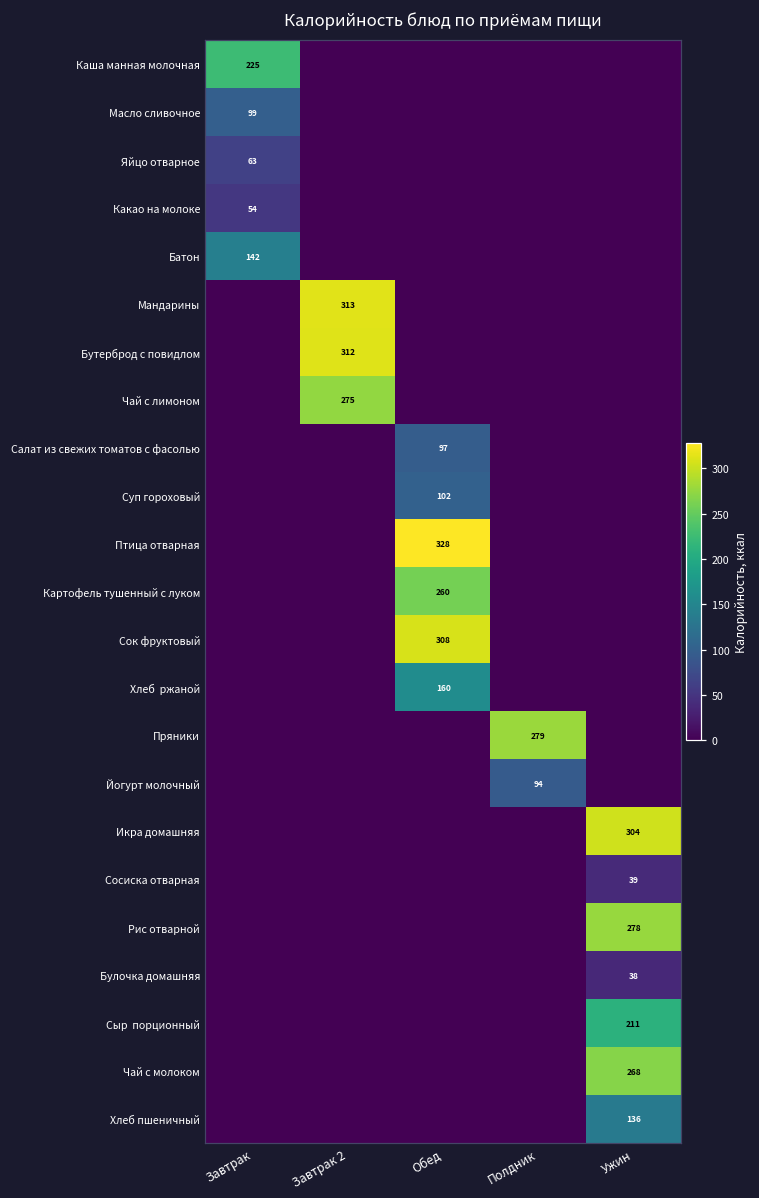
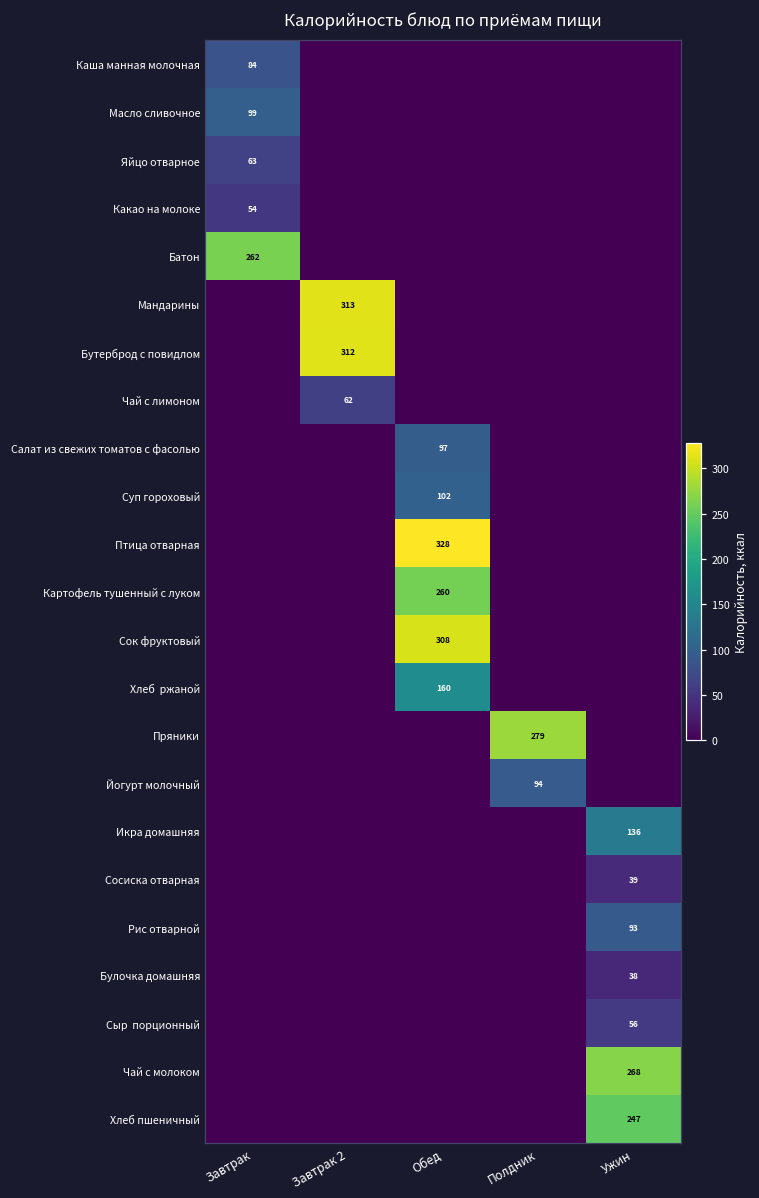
  {
    "Каша манная молочная": {
-     "Завтрак": 225
+     "Завтрак": 84
    },
    "Масло сливочное": {
      "Завтрак": 99
    },
    "Яйцо отварное": {
      "Завтрак": 63
    },
    "Какао на молоке": {
      "Завтрак": 54
    },
    "Батон": {
-     "Завтрак": 142
+     "Завтрак": 262
    },
    "Мандарины": {
      "Завтрак 2": 313
    },
    "Бутерброд с повидлом": {
      "Завтрак 2": 312
    },
    "Чай с лимоном": {
-     "Завтрак 2": 275
+     "Завтрак 2": 62
    },
    "Салат из свежих томатов с фасолью": {
      "Обед": 97
    },
    "Суп гороховый": {
      "Обед": 102
    },
    "Птица отварная": {
      "Обед": 328
    },
    "Картофель тушенный с луком": {
      "Обед": 260
    },
    "Сок фруктовый": {
      "Обед": 308
    },
    "Хлеб ржаной": {
      "Обед": 160
    },
    "Пряники": {
      "Полдник": 279
    },
    "Йогурт молочный": {
      "Полдник": 94
    },
    "Икра домашняя": {
-     "Ужин": 304
+     "Ужин": 136
    },
    "Сосиска отварная": {
      "Ужин": 39
    },
    "Рис отварной": {
-     "Ужин": 278
+     "Ужин": 93
    },
    "Булочка домашняя": {
      "Ужин": 38
    },
    "Сыр порционный": {
-     "Ужин": 211
+     "Ужин": 56
    },
    "Чай с молоком": {
      "Ужин": 268
    },
    "Хлеб пшеничный": {
-     "Ужин": 136
+     "Ужин": 247
    }
  }
